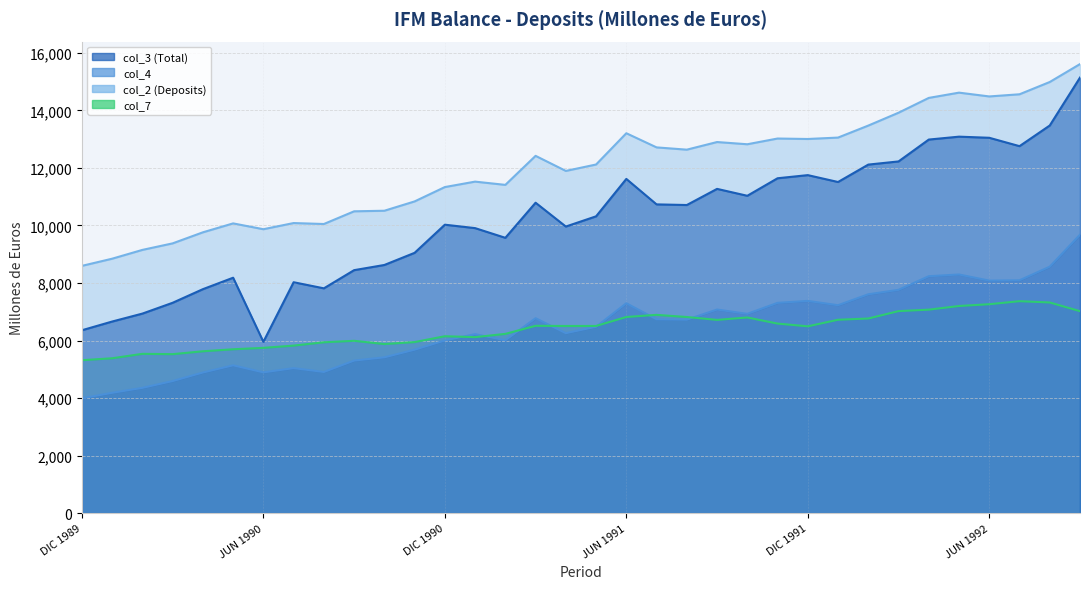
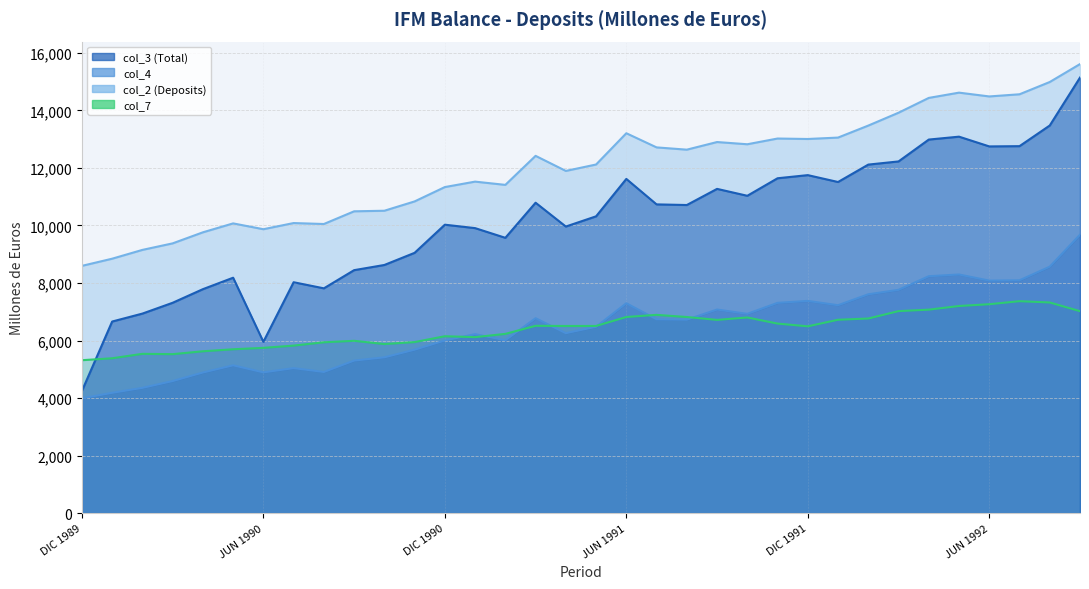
  {
    "col_3 (Total)": {
-     "DIC 1989": "6,400",
+     "DIC 1989": "4,200",
      "JUN 1990": "6,000",
      "DIC 1990": "10,000",
      "JUN 1991": "11,600",
      "DIC 1991": "11,700",
-     "JUN 1992": "13,000"
+     "JUN 1992": "12,700"
    }
  }
